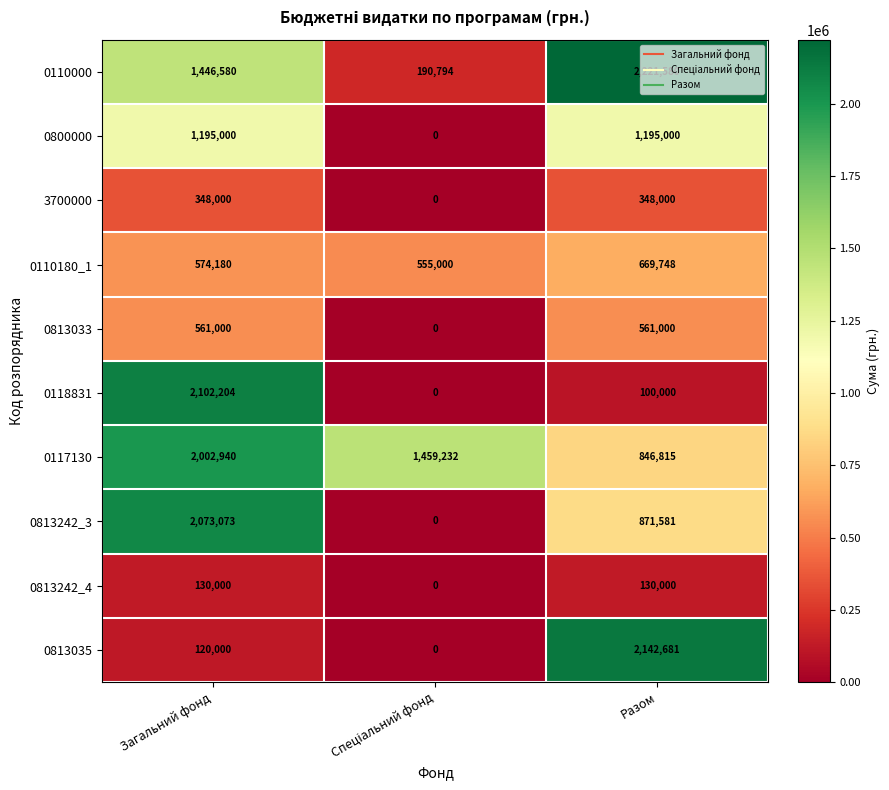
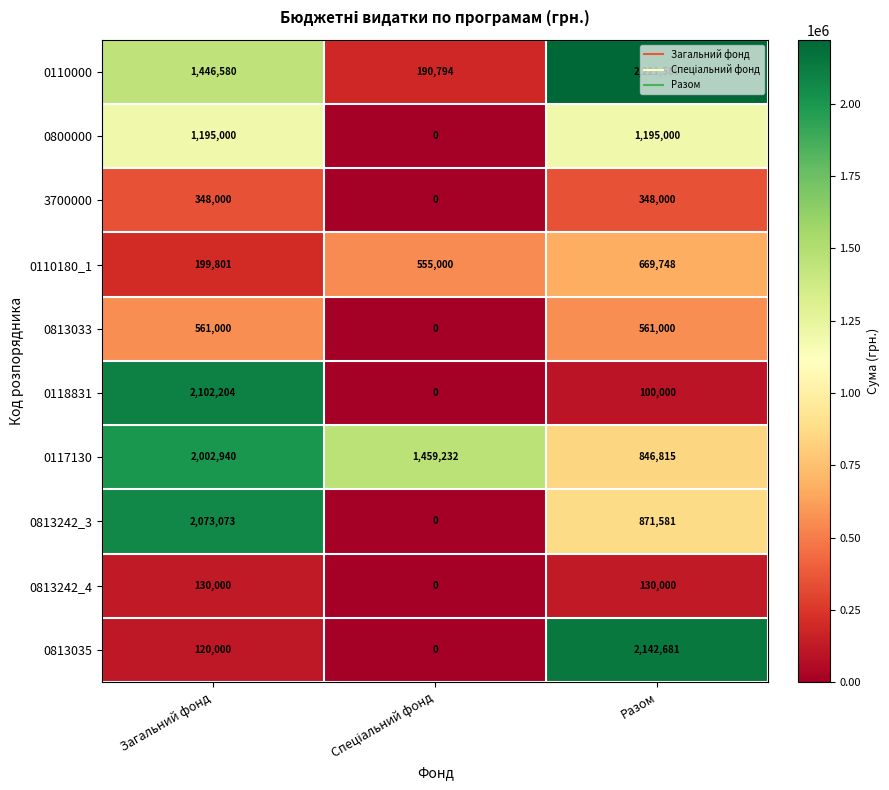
  {
    "0110000": {
      "Загальний фонд": "1,446,580",
      "Спеціальний фонд": "190,794"
    },
    "0800000": {
      "Загальний фонд": "1,195,000",
      "Спеціальний фонд": "0",
      "Разом": "1,195,000"
    },
    "3700000": {
      "Загальний фонд": "348,000",
      "Спеціальний фонд": "0",
      "Разом": "348,000"
    },
    "0110180_1": {
-     "Загальний фонд": "574,180",
+     "Загальний фонд": "199,801",
      "Спеціальний фонд": "555,000",
      "Разом": "669,748"
    },
    "0813033": {
      "Загальний фонд": "561,000",
      "Спеціальний фонд": "0",
      "Разом": "561,000"
    },
    "0118831": {
      "Загальний фонд": "2,102,204",
      "Спеціальний фонд": "0",
      "Разом": "100,000"
    },
    "0117130": {
      "Загальний фонд": "2,002,940",
      "Спеціальний фонд": "1,459,232",
      "Разом": "846,815"
    },
    "0813242_3": {
      "Загальний фонд": "2,073,073",
      "Спеціальний фонд": "0",
      "Разом": "871,581"
    },
    "0813242_4": {
      "Загальний фонд": "130,000",
      "Спеціальний фонд": "0",
      "Разом": "130,000"
    },
    "0813035": {
      "Загальний фонд": "120,000",
      "Спеціальний фонд": "0",
      "Разом": "2,142,681"
    }
  }
